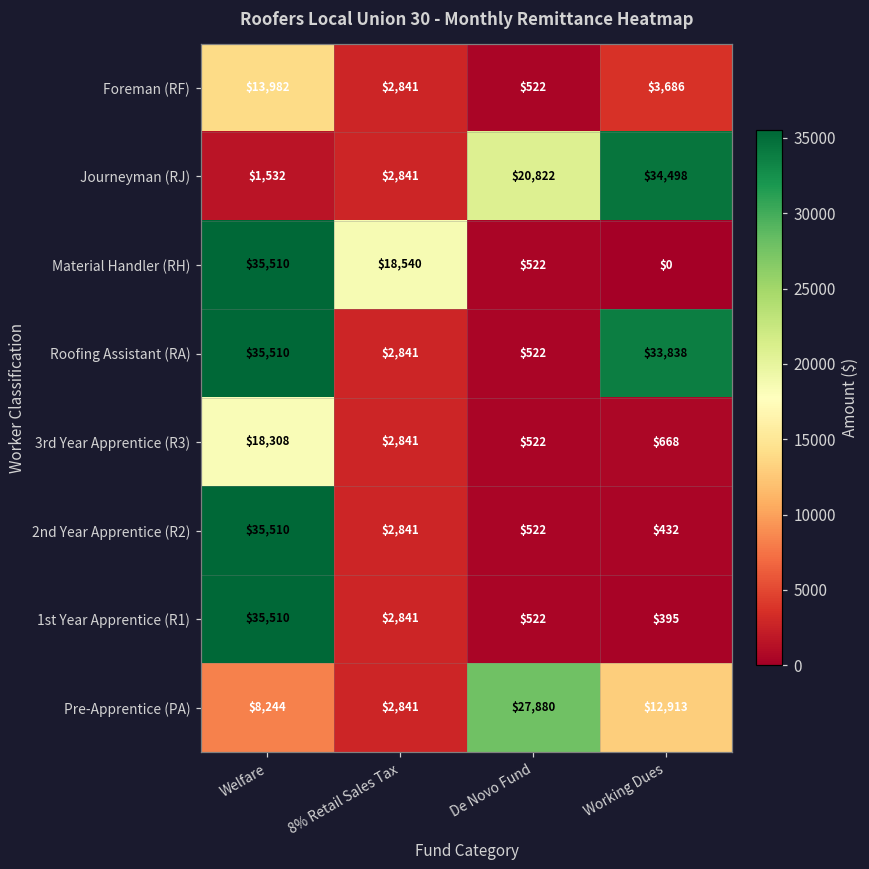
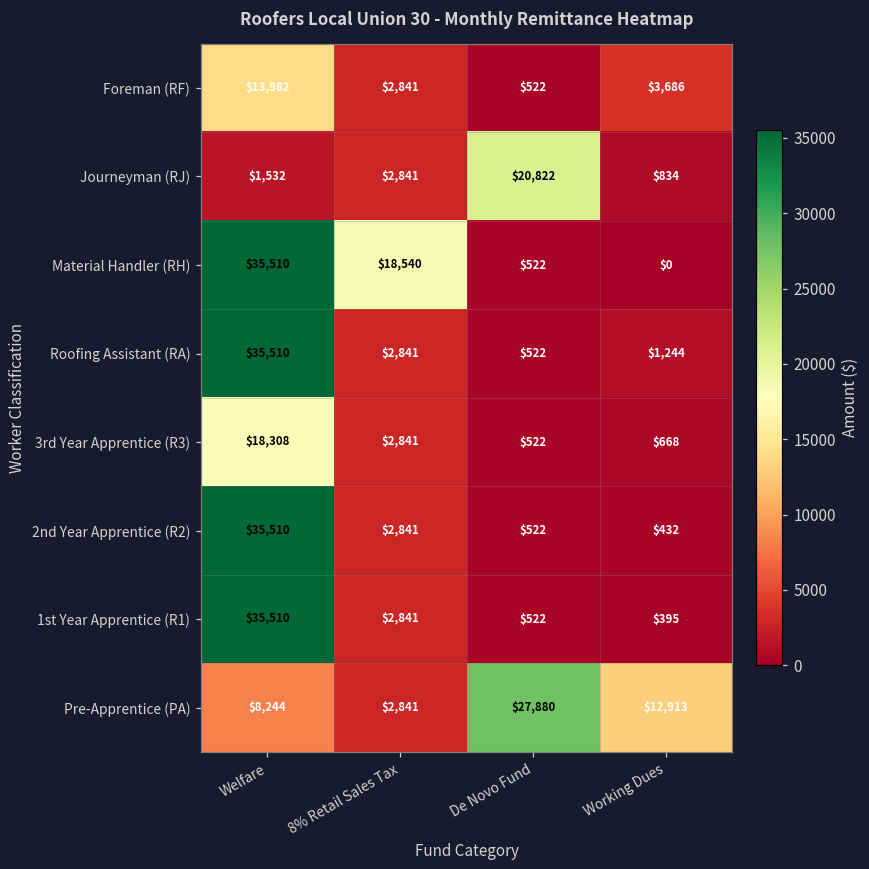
  {
    "Foreman (RF)": {
      "Welfare": "$13,982",
      "8% Retail Sales Tax": "$2,841",
      "De Novo Fund": "$522",
      "Working Dues": "$3,686"
    },
    "Journeyman (RJ)": {
      "Welfare": "$1,532",
      "8% Retail Sales Tax": "$2,841",
      "De Novo Fund": "$20,822",
-     "Working Dues": "$34,498"
+     "Working Dues": "$834"
    },
    "Material Handler (RH)": {
      "Welfare": "$35,510",
      "8% Retail Sales Tax": "$18,540",
      "De Novo Fund": "$522",
      "Working Dues": "$0"
    },
    "Roofing Assistant (RA)": {
      "Welfare": "$35,510",
      "8% Retail Sales Tax": "$2,841",
      "De Novo Fund": "$522",
-     "Working Dues": "$33,838"
+     "Working Dues": "$1,244"
    },
    "3rd Year Apprentice (R3)": {
      "Welfare": "$18,308",
      "8% Retail Sales Tax": "$2,841",
      "De Novo Fund": "$522",
      "Working Dues": "$668"
    },
    "2nd Year Apprentice (R2)": {
      "Welfare": "$35,510",
      "8% Retail Sales Tax": "$2,841",
      "De Novo Fund": "$522",
      "Working Dues": "$432"
    },
    "1st Year Apprentice (R1)": {
      "Welfare": "$35,510",
      "8% Retail Sales Tax": "$2,841",
      "De Novo Fund": "$522",
      "Working Dues": "$395"
    },
    "Pre-Apprentice (PA)": {
      "Welfare": "$8,244",
      "8% Retail Sales Tax": "$2,841",
      "De Novo Fund": "$27,880",
      "Working Dues": "$12,913"
    }
  }
